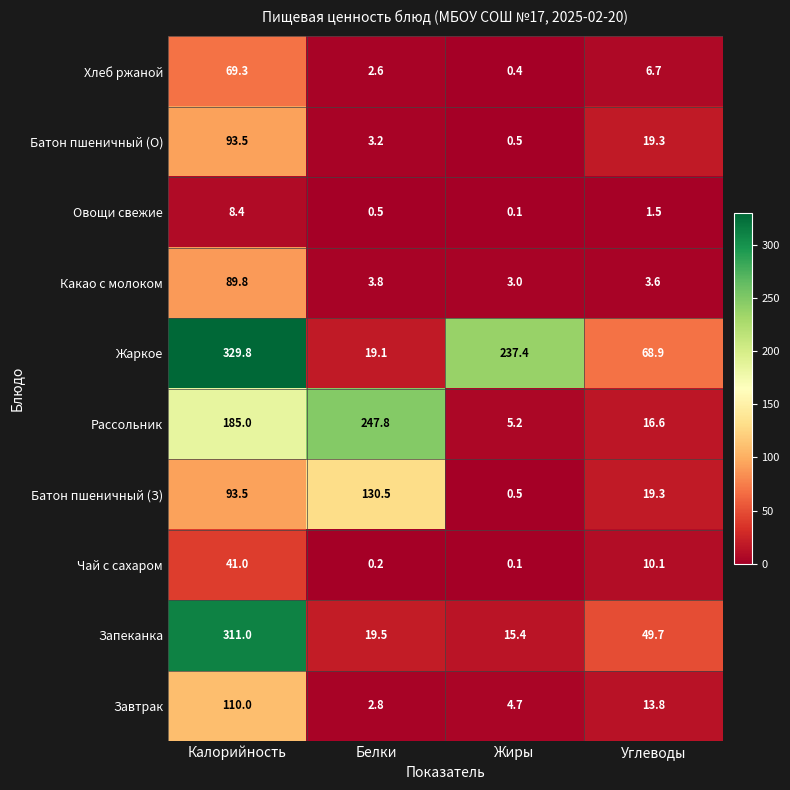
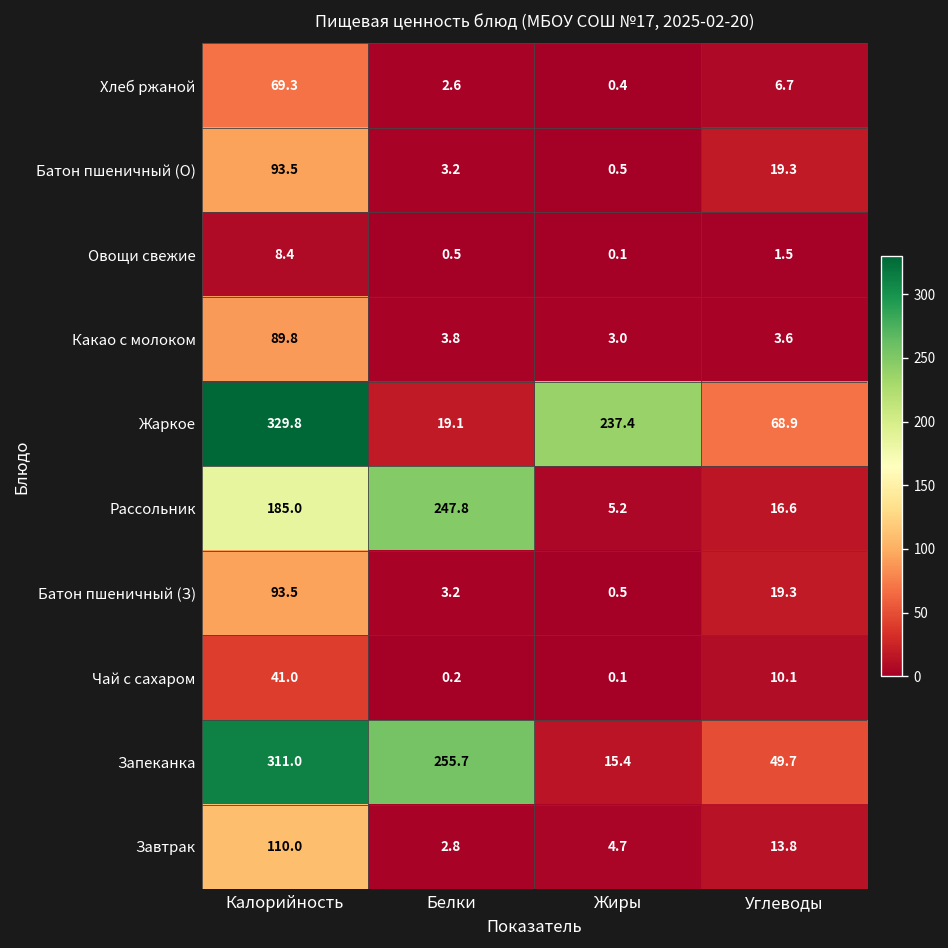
  {
    "Хлеб ржаной": {
      "Калорийность": 69.3,
      "Белки": 2.6,
      "Жиры": 0.4,
      "Углеводы": 6.7
    },
    "Батон пшеничный (О)": {
      "Калорийность": 93.5,
      "Белки": 3.2,
      "Жиры": 0.5,
      "Углеводы": 19.3
    },
    "Овощи свежие": {
      "Калорийность": 8.4,
      "Белки": 0.5,
      "Жиры": 0.1,
      "Углеводы": 1.5
    },
    "Какао с молоком": {
      "Калорийность": 89.8,
      "Белки": 3.8,
      "Жиры": 3.0,
      "Углеводы": 3.6
    },
    "Жаркое": {
      "Калорийность": 329.8,
      "Белки": 19.1,
      "Жиры": 237.4,
      "Углеводы": 68.9
    },
    "Рассольник": {
      "Калорийность": 185.0,
      "Белки": 247.8,
      "Жиры": 5.2,
      "Углеводы": 16.6
    },
    "Батон пшеничный (З)": {
      "Калорийность": 93.5,
-     "Белки": 130.5,
+     "Белки": 3.2,
      "Жиры": 0.5,
      "Углеводы": 19.3
    },
    "Чай с сахаром": {
      "Калорийность": 41.0,
      "Белки": 0.2,
      "Жиры": 0.1,
      "Углеводы": 10.1
    },
    "Запеканка": {
      "Калорийность": 311.0,
-     "Белки": 19.5,
+     "Белки": 255.7,
      "Жиры": 15.4,
      "Углеводы": 49.7
    },
    "Завтрак": {
      "Калорийность": 110.0,
      "Белки": 2.8,
      "Жиры": 4.7,
      "Углеводы": 13.8
    }
  }
